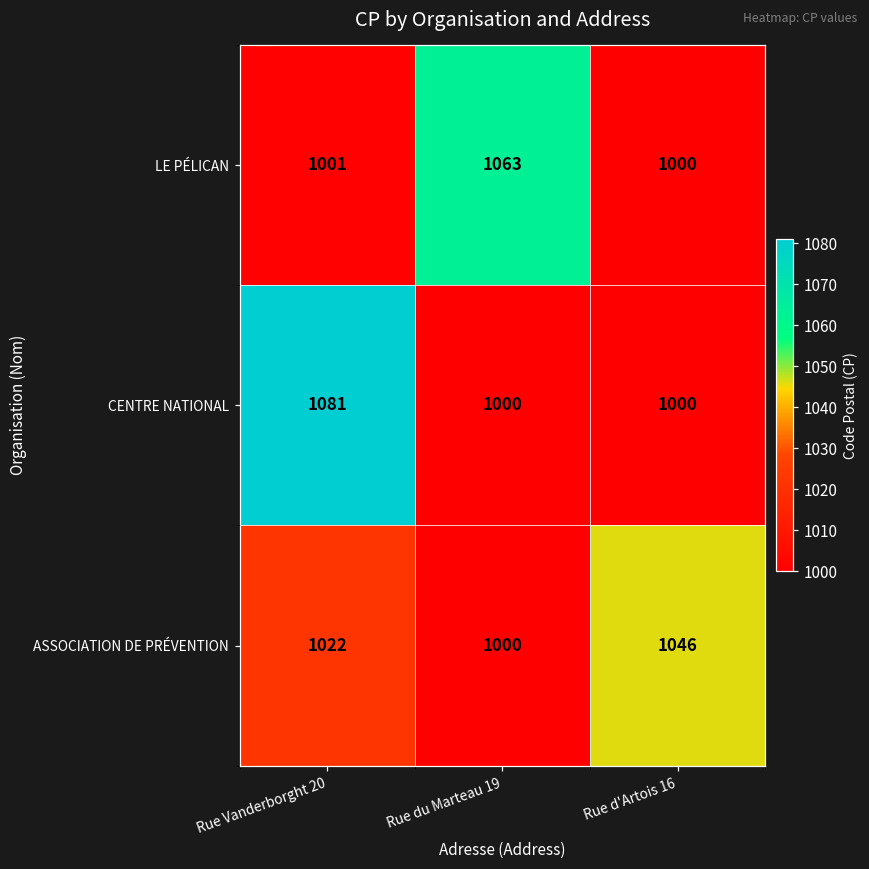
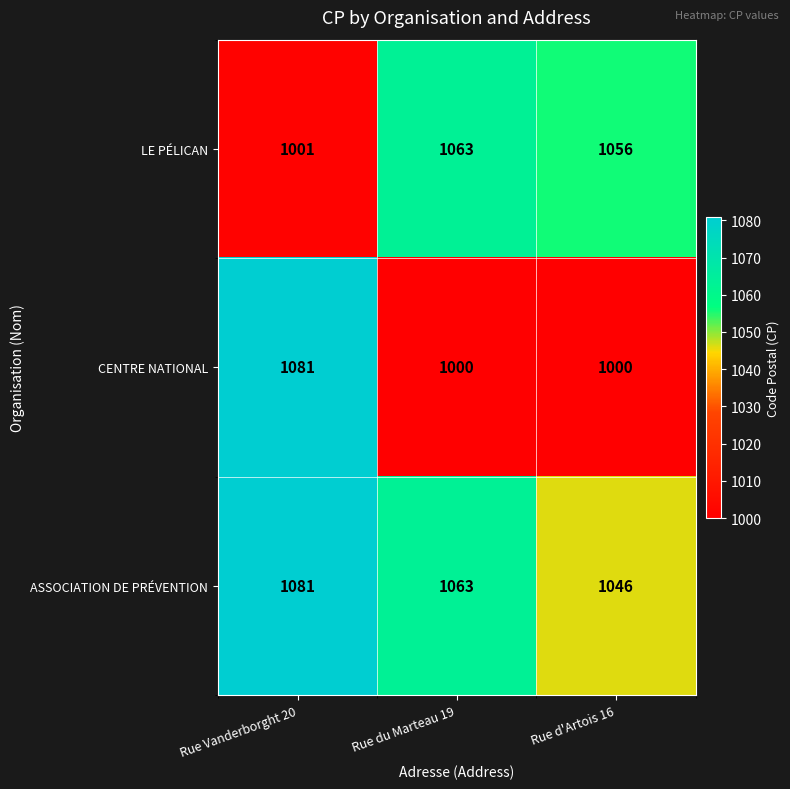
  {
    "LE PÉLICAN": {
      "Rue Vanderborght 20": 1001,
      "Rue du Marteau 19": 1063,
-     "Rue d'Artois 16": 1000
+     "Rue d'Artois 16": 1056
    },
    "CENTRE NATIONAL": {
      "Rue Vanderborght 20": 1081,
      "Rue du Marteau 19": 1000,
      "Rue d'Artois 16": 1000
    },
    "ASSOCIATION DE PRÉVENTION": {
-     "Rue Vanderborght 20": 1022,
-     "Rue du Marteau 19": 1000,
+     "Rue Vanderborght 20": 1081,
+     "Rue du Marteau 19": 1063,
      "Rue d'Artois 16": 1046
    }
  }
